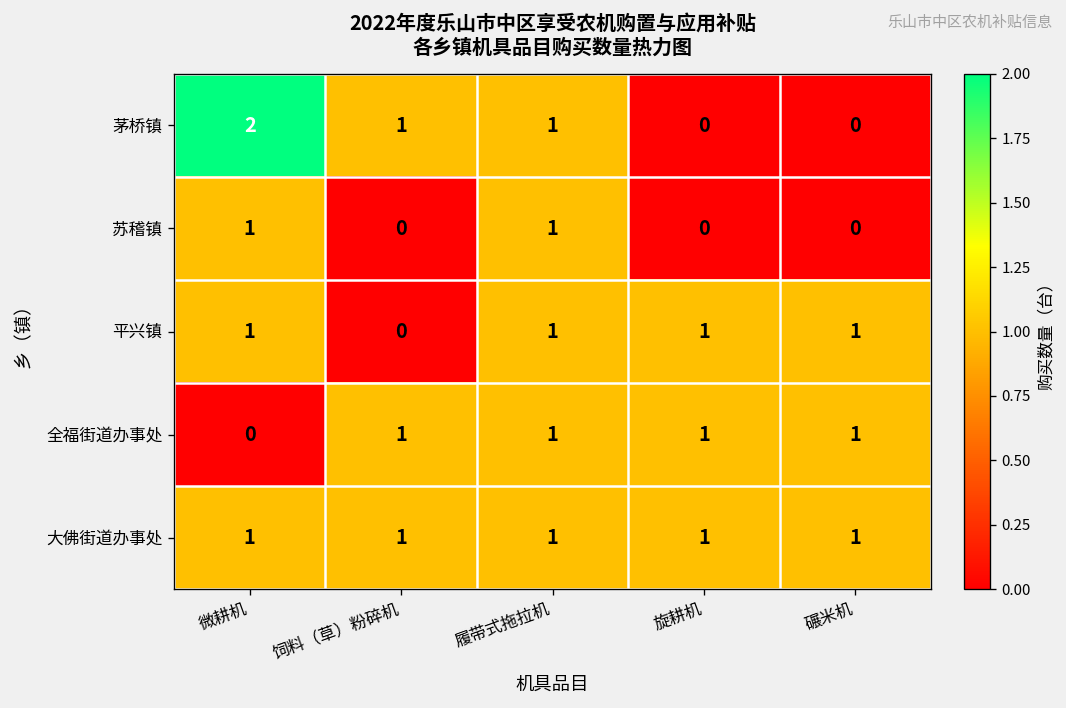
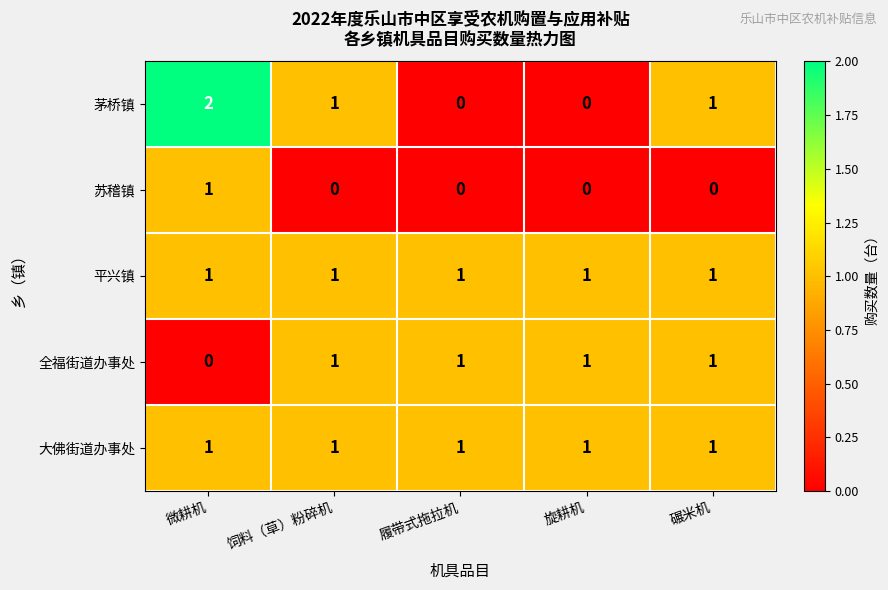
  {
    "茅桥镇": {
      "微耕机": 2,
      "饲料（草）粉碎机": 1,
-     "履带式拖拉机": 1,
+     "履带式拖拉机": 0,
      "旋耕机": 0,
-     "碾米机": 0
+     "碾米机": 1
    },
    "苏稽镇": {
      "微耕机": 1,
      "饲料（草）粉碎机": 0,
-     "履带式拖拉机": 1,
+     "履带式拖拉机": 0,
      "旋耕机": 0,
      "碾米机": 0
    },
    "平兴镇": {
      "微耕机": 1,
-     "饲料（草）粉碎机": 0,
+     "饲料（草）粉碎机": 1,
      "履带式拖拉机": 1,
      "旋耕机": 1,
      "碾米机": 1
    },
    "全福街道办事处": {
      "微耕机": 0,
      "饲料（草）粉碎机": 1,
      "履带式拖拉机": 1,
      "旋耕机": 1,
      "碾米机": 1
    },
    "大佛街道办事处": {
      "微耕机": 1,
      "饲料（草）粉碎机": 1,
      "履带式拖拉机": 1,
      "旋耕机": 1,
      "碾米机": 1
    }
  }
